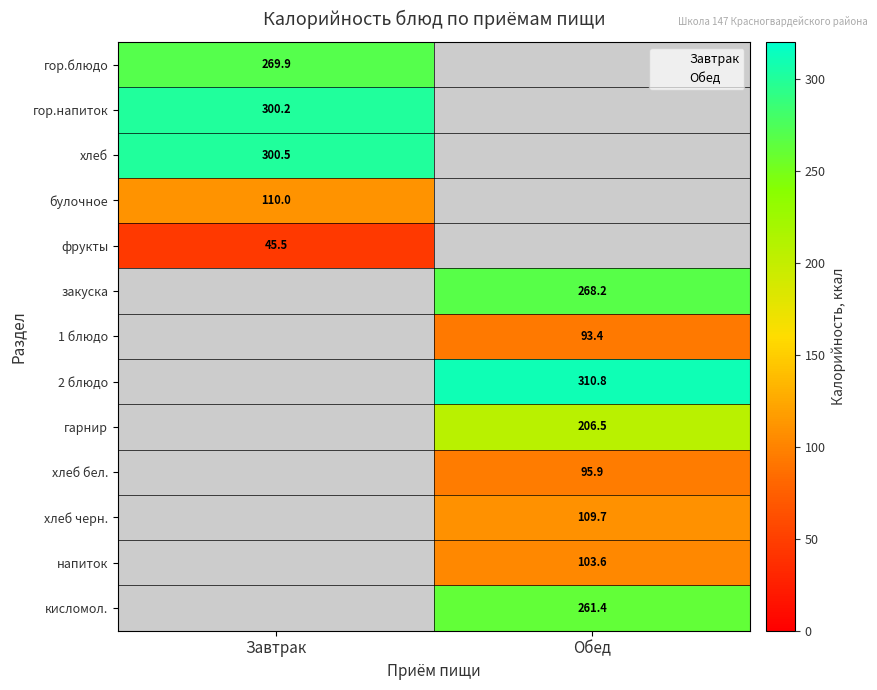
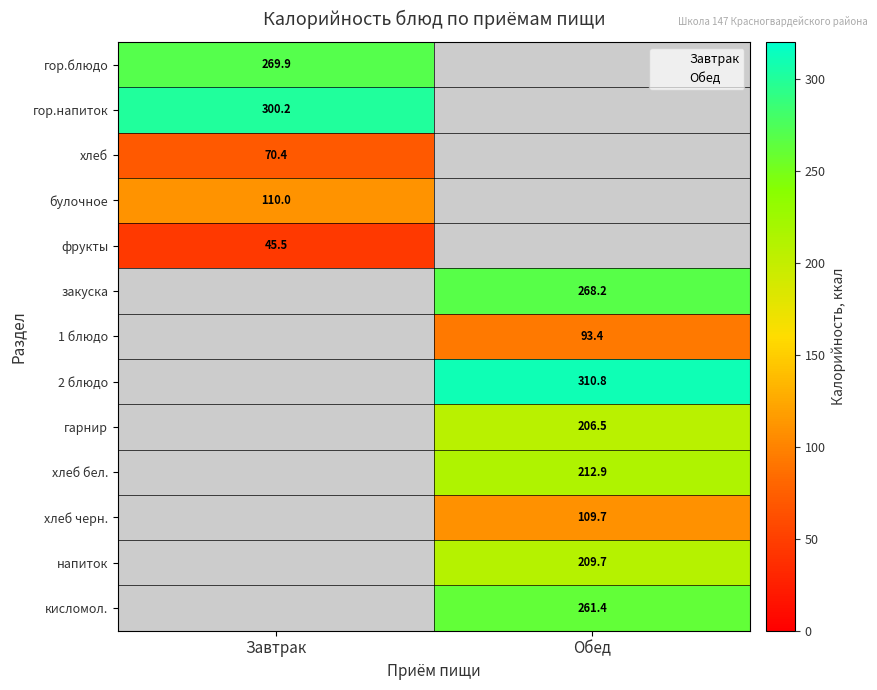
  {
    "гор.блюдо": {
      "Завтрак": 269.9
    },
    "гор.напиток": {
      "Завтрак": 300.2
    },
    "хлеб": {
-     "Завтрак": 300.5
+     "Завтрак": 70.4
    },
    "булочное": {
      "Завтрак": 110.0
    },
    "фрукты": {
      "Завтрак": 45.5
    },
    "закуска": {
      "Обед": 268.2
    },
    "1 блюдо": {
      "Обед": 93.4
    },
    "2 блюдо": {
      "Обед": 310.8
    },
    "гарнир": {
      "Обед": 206.5
    },
    "хлеб бел.": {
-     "Обед": 95.9
+     "Обед": 212.9
    },
    "хлеб черн.": {
      "Обед": 109.7
    },
    "напиток": {
-     "Обед": 103.6
+     "Обед": 209.7
    },
    "кисломол.": {
      "Обед": 261.4
    }
  }
